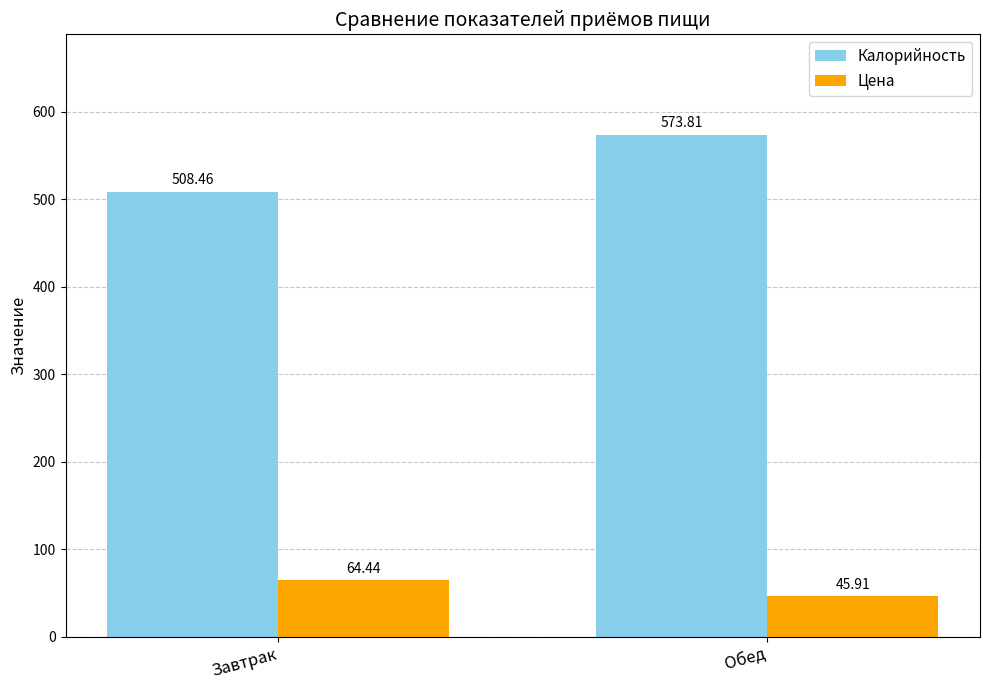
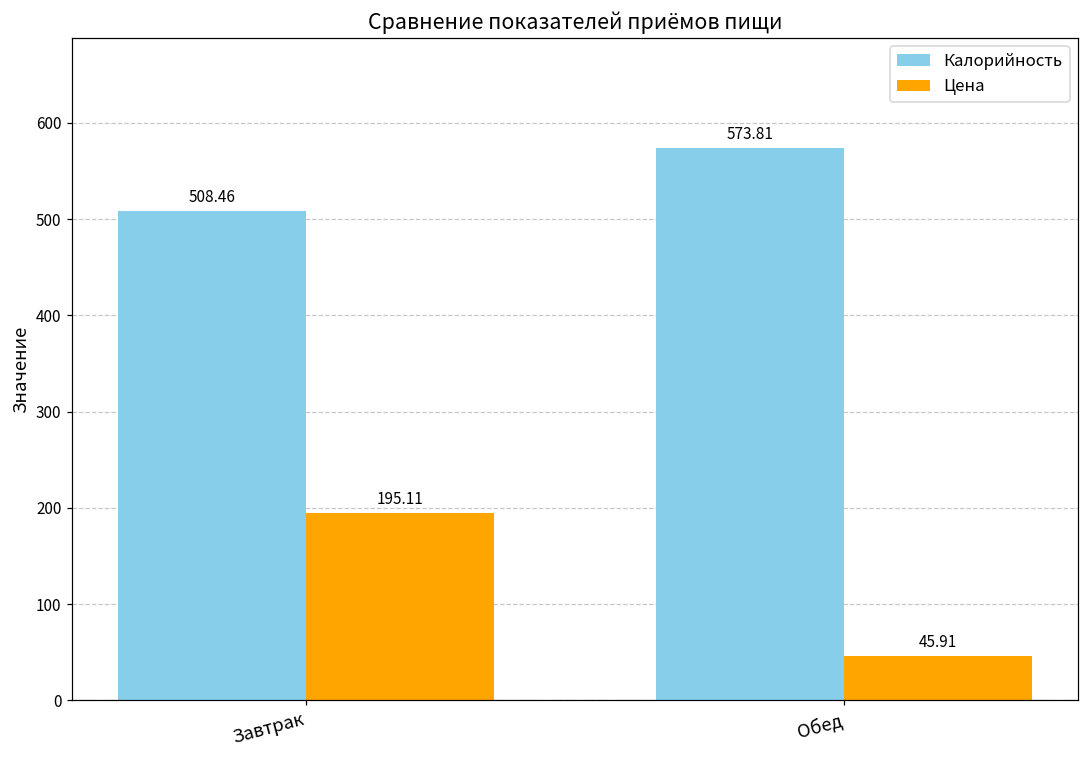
  {
    "Калорийность": {
      "Завтрак": 508.46,
      "Обед": 573.81
    },
    "Цена": {
-     "Завтрак": 64.44,
+     "Завтрак": 195.11,
      "Обед": 45.91
    }
  }
